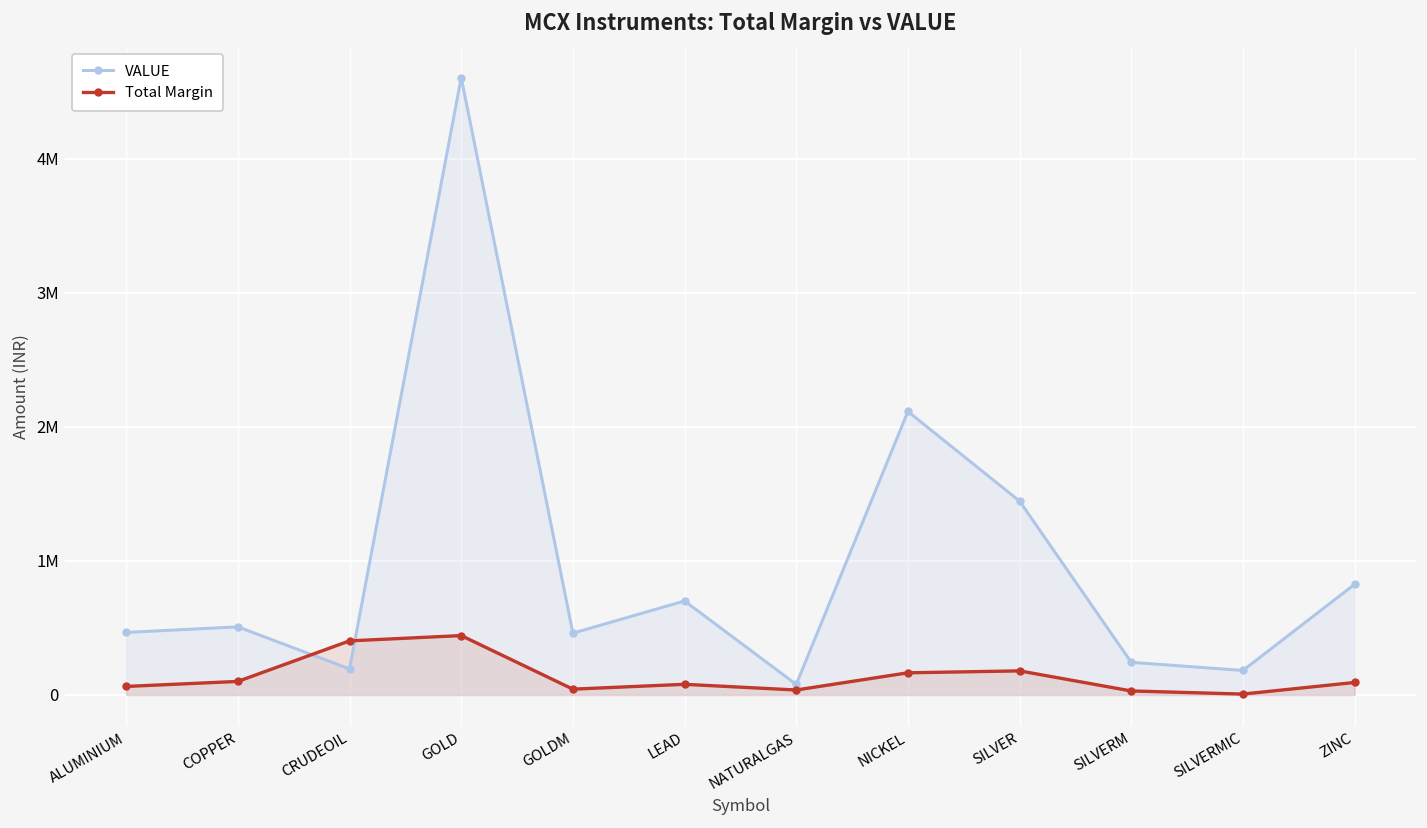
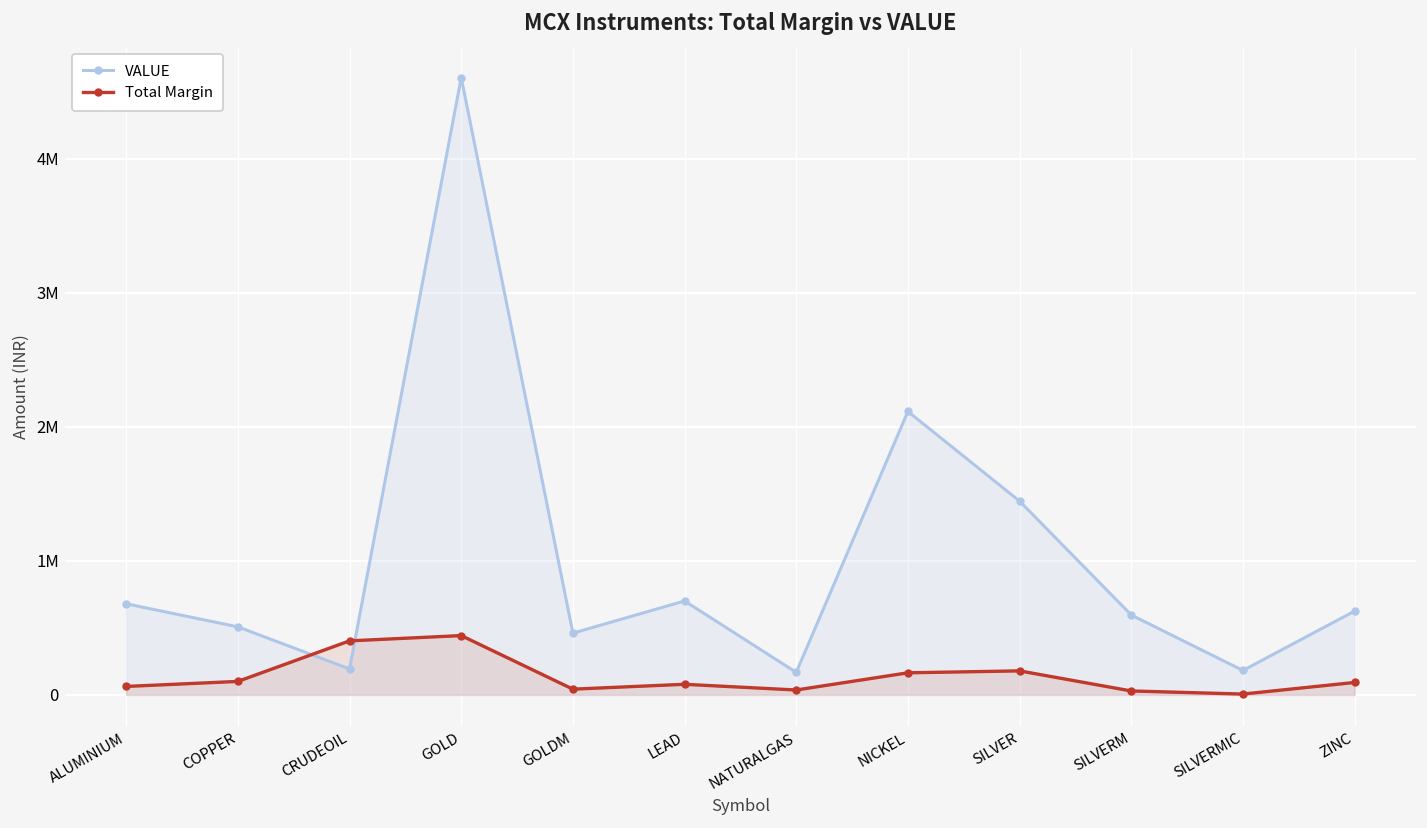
  {
    "VALUE": {
-     "ALUMINIUM": 470000,
+     "ALUMINIUM": 680000,
      "COPPER": 510000,
      "CRUDEOIL": 190000,
      "GOLD": 4610000,
      "GOLDM": 460000,
      "LEAD": 700000,
-     "NATURALGAS": 80000,
+     "NATURALGAS": 170000,
      "NICKEL": 2110000,
      "SILVER": 1450000,
-     "SILVERM": 240000,
+     "SILVERM": 600000,
      "SILVERMIC": 180000,
-     "ZINC": 820000
+     "ZINC": 620000
    },
    "Total Margin": {
      "ALUMINIUM": 60000,
      "COPPER": 100000,
      "CRUDEOIL": 400000,
      "GOLD": 440000,
      "GOLDM": 40000,
      "LEAD": 80000,
      "NATURALGAS": 40000,
      "NICKEL": 160000,
      "SILVER": 180000,
      "SILVERM": 30000,
      "SILVERMIC": 10000,
      "ZINC": 90000
    }
  }
